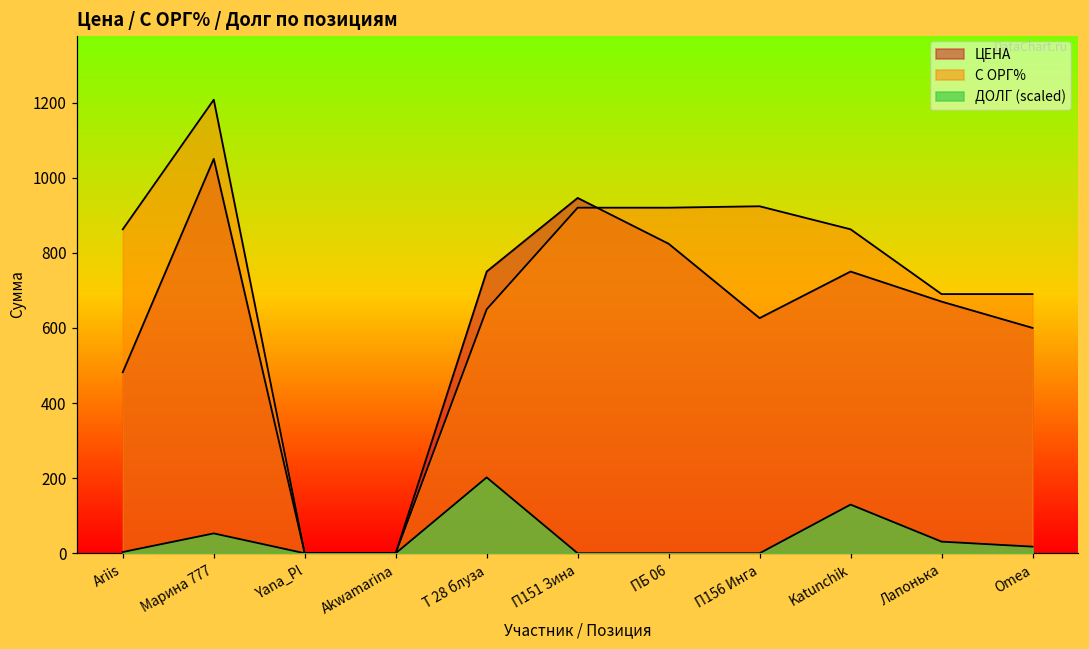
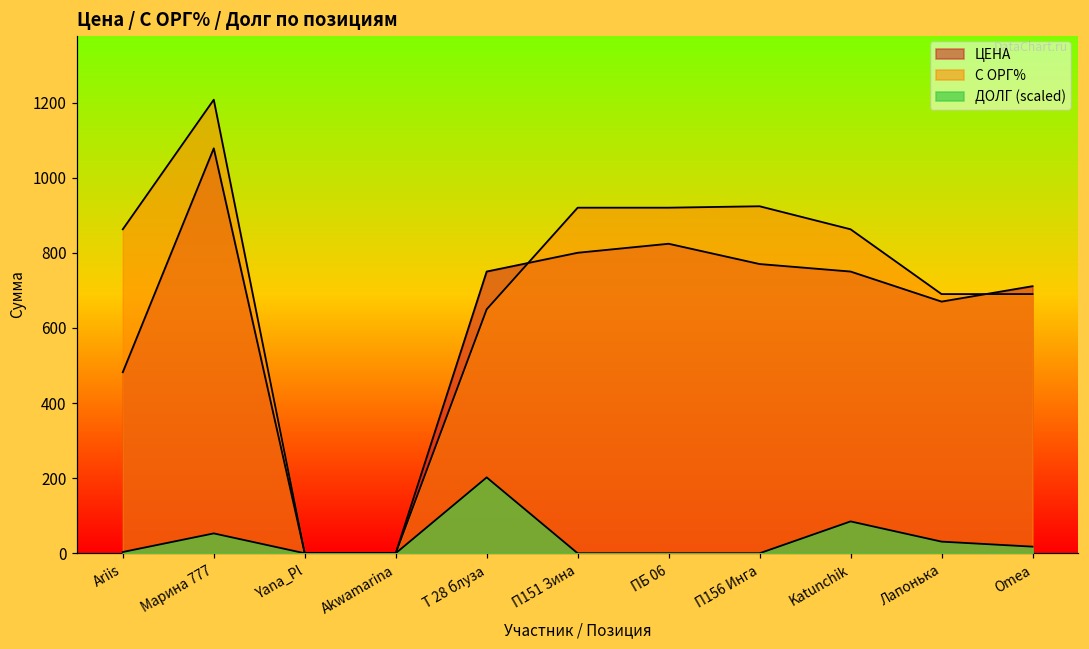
  {
    "ЦЕНА": {
      "Ariis": 480,
-     "Марина 777": 1050,
+     "Марина 777": 1080,
      "Т 28 блуза": 750,
-     "П151 Зина": 950,
+     "П151 Зина": 800,
      "ПБ 06": 820,
-     "П156 Инга": 630,
+     "П156 Инга": 770,
      "Katunchik": 750,
      "Лапонька": 670,
-     "Omea": 600
+     "Omea": 710
    },
    "С ОРГ%": {
      "Ariis": 860,
      "Марина 777": 1210,
      "Т 28 блуза": 650,
      "П151 Зина": 920,
      "ПБ 06": 920,
      "П156 Инга": 920,
      "Katunchik": 860,
      "Лапонька": 690,
      "Omea": 690
    },
    "ДОЛГ (scaled)": {
      "Ariis": 0,
      "Марина 777": 50,
      "Т 28 блуза": 200,
      "П151 Зина": 0,
      "ПБ 06": 0,
      "П156 Инга": 0,
-     "Katunchik": 130,
+     "Katunchik": 80,
      "Лапонька": 30,
      "Omea": 20
    }
  }
